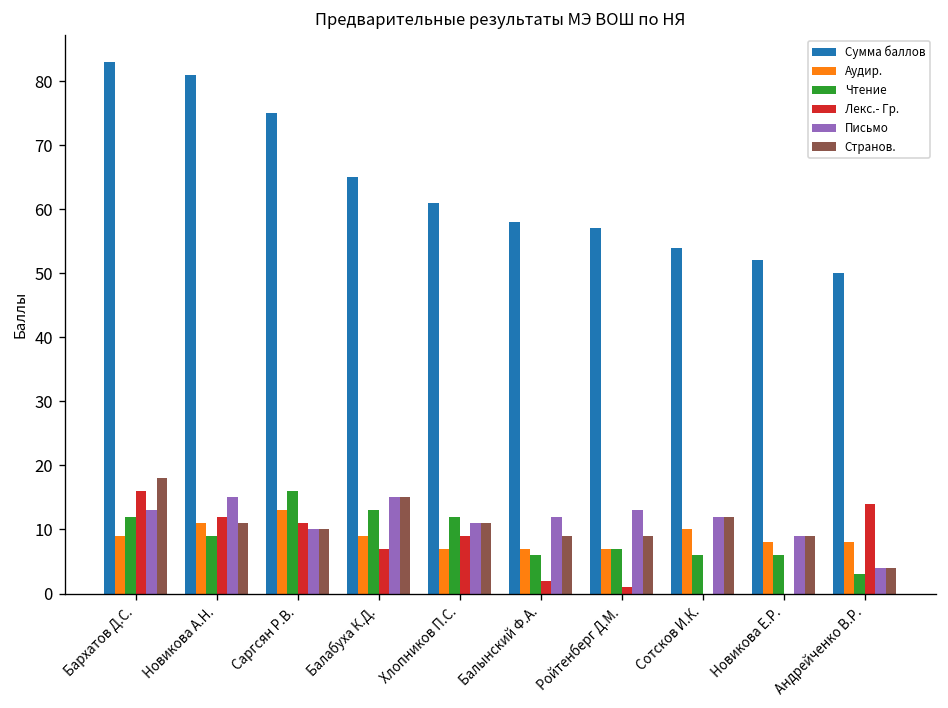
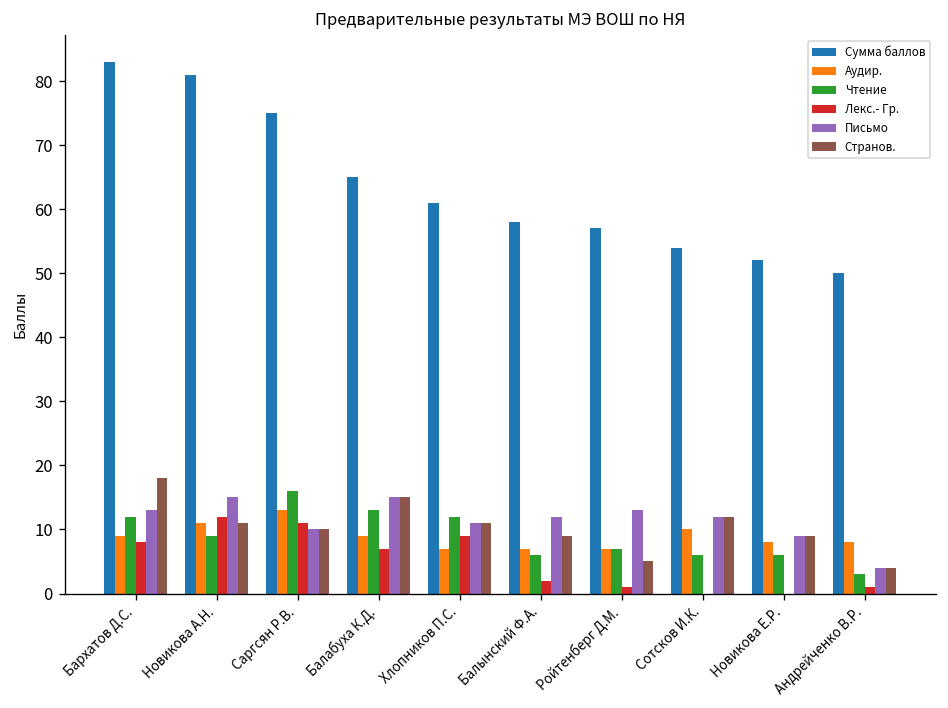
  {
    "Сумма баллов": {
      "Бархатов Д.С.": 83,
      "Новикова А.Н.": 81,
      "Саргсян Р.В.": 75,
      "Балабуха К.Д.": 65,
      "Хлопников П.С.": 61,
      "Балынский Ф.А.": 58,
      "Ройтенберг Д.М.": 57,
      "Сотсков И.К.": 54,
      "Новикова Е.Р.": 52,
      "Андрейченко В.Р.": 50
    },
    "Аудир.": {
      "Бархатов Д.С.": 9,
      "Новикова А.Н.": 11,
      "Саргсян Р.В.": 13,
      "Балабуха К.Д.": 9,
      "Хлопников П.С.": 7,
      "Балынский Ф.А.": 7,
      "Ройтенберг Д.М.": 7,
      "Сотсков И.К.": 10,
      "Новикова Е.Р.": 8,
      "Андрейченко В.Р.": 8
    },
    "Чтение": {
      "Бархатов Д.С.": 12,
      "Новикова А.Н.": 9,
      "Саргсян Р.В.": 16,
      "Балабуха К.Д.": 13,
      "Хлопников П.С.": 12,
      "Балынский Ф.А.": 6,
      "Ройтенберг Д.М.": 7,
      "Сотсков И.К.": 6,
      "Новикова Е.Р.": 6,
      "Андрейченко В.Р.": 3
    },
    "Лекс.- Гр.": {
-     "Бархатов Д.С.": 16,
+     "Бархатов Д.С.": 8,
      "Новикова А.Н.": 12,
      "Саргсян Р.В.": 11,
      "Балабуха К.Д.": 7,
      "Хлопников П.С.": 9,
      "Балынский Ф.А.": 2,
      "Ройтенберг Д.М.": 1,
      "Сотсков И.К.": 0,
      "Новикова Е.Р.": 0,
-     "Андрейченко В.Р.": 14
+     "Андрейченко В.Р.": 1
    },
    "Письмо": {
      "Бархатов Д.С.": 13,
      "Новикова А.Н.": 15,
      "Саргсян Р.В.": 10,
      "Балабуха К.Д.": 15,
      "Хлопников П.С.": 11,
      "Балынский Ф.А.": 12,
      "Ройтенберг Д.М.": 13,
      "Сотсков И.К.": 12,
      "Новикова Е.Р.": 9,
      "Андрейченко В.Р.": 4
    },
    "Странов.": {
      "Бархатов Д.С.": 18,
      "Новикова А.Н.": 11,
      "Саргсян Р.В.": 10,
      "Балабуха К.Д.": 15,
      "Хлопников П.С.": 11,
      "Балынский Ф.А.": 9,
-     "Ройтенберг Д.М.": 9,
+     "Ройтенберг Д.М.": 5,
      "Сотсков И.К.": 12,
      "Новикова Е.Р.": 9,
      "Андрейченко В.Р.": 4
    }
  }
